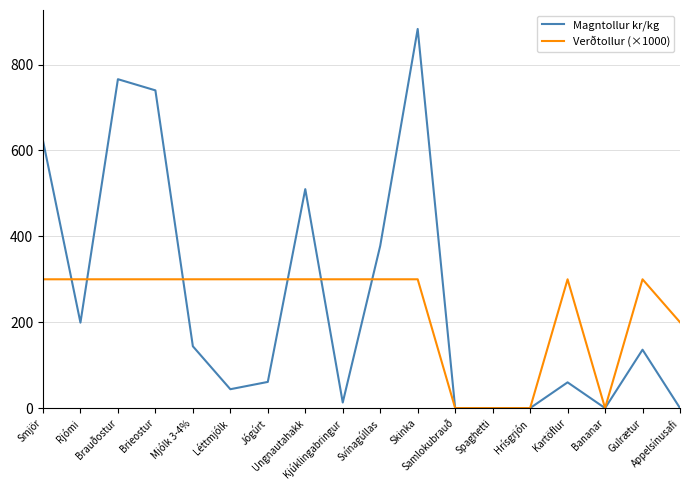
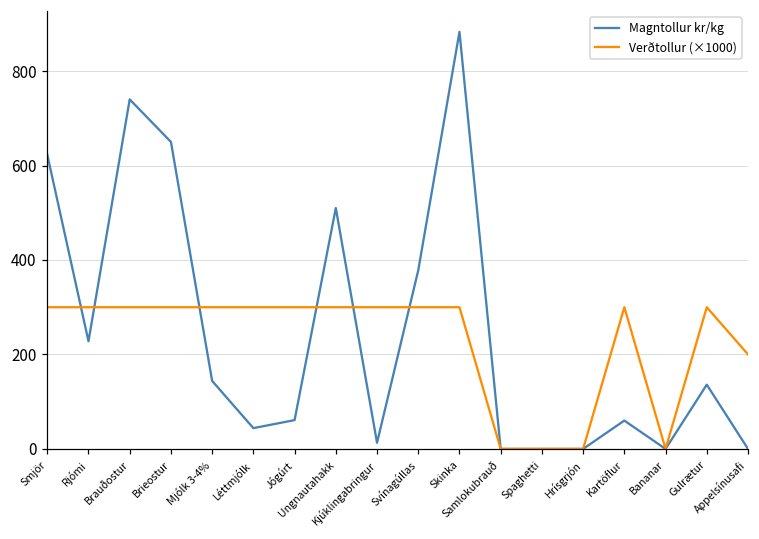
  {
    "Magntollur kr/kg": {
      "Smjör": 620,
-     "Rjómi": 200,
-     "Brauðostur": 770,
-     "Brieostur": 740,
+     "Rjómi": 230,
+     "Brauðostur": 740,
+     "Brieostur": 650,
      "Mjólk 3-4%": 140,
      "Léttmjólk": 40,
      "Jógúrt": 60,
      "Ungnautahakk": 510,
      "Kjúklingabringur": 10,
      "Svínagúllas": 380,
      "Skinka": 880,
      "Kartöflur": 60,
      "Gulrætur": 140,
      "Appelsínusafi": 0
    },
    "Verðtollur (×1000)": {
      "Smjör": 300,
      "Rjómi": 300,
      "Brauðostur": 300,
      "Brieostur": 300,
      "Mjólk 3-4%": 300,
      "Léttmjólk": 300,
      "Jógúrt": 300,
      "Ungnautahakk": 300,
      "Kjúklingabringur": 300,
      "Svínagúllas": 300,
      "Skinka": 300,
      "Kartöflur": 300,
      "Gulrætur": 300,
      "Appelsínusafi": 200
    }
  }
